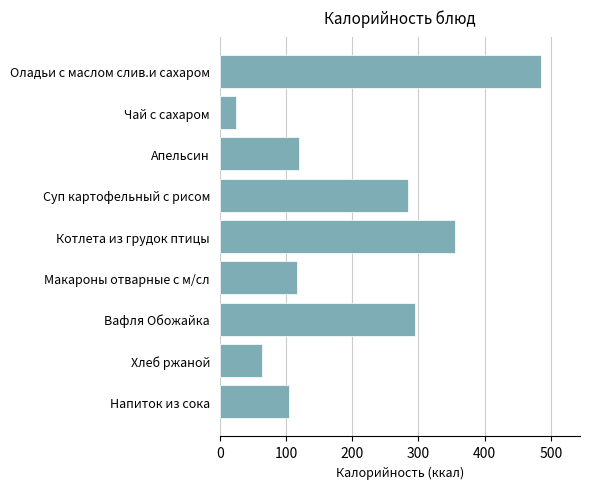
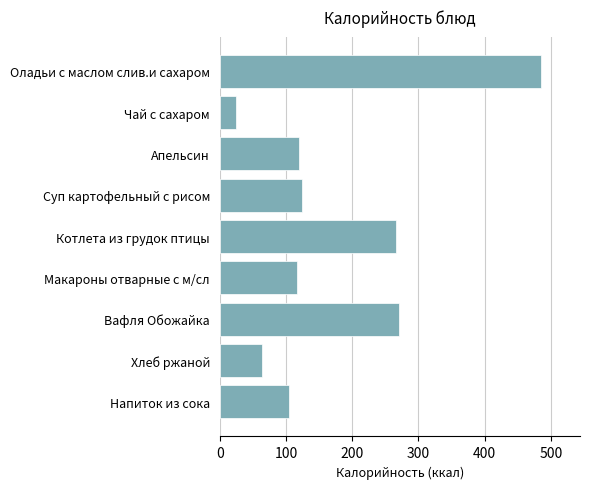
  {
    "Оладьи с маслом слив.и сахаром": 490,
    "Чай с сахаром": 30,
    "Апельсин": 120,
-   "Суп картофельный с рисом": 280,
-   "Котлета из грудок птицы": 350,
+   "Суп картофельный с рисом": 120,
+   "Котлета из грудок птицы": 270,
    "Макароны отварные с м/сл": 120,
-   "Вафля Обожайка": 290,
+   "Вафля Обожайка": 270,
    "Хлеб ржаной": 60,
    "Напиток из сока": 100
  }
